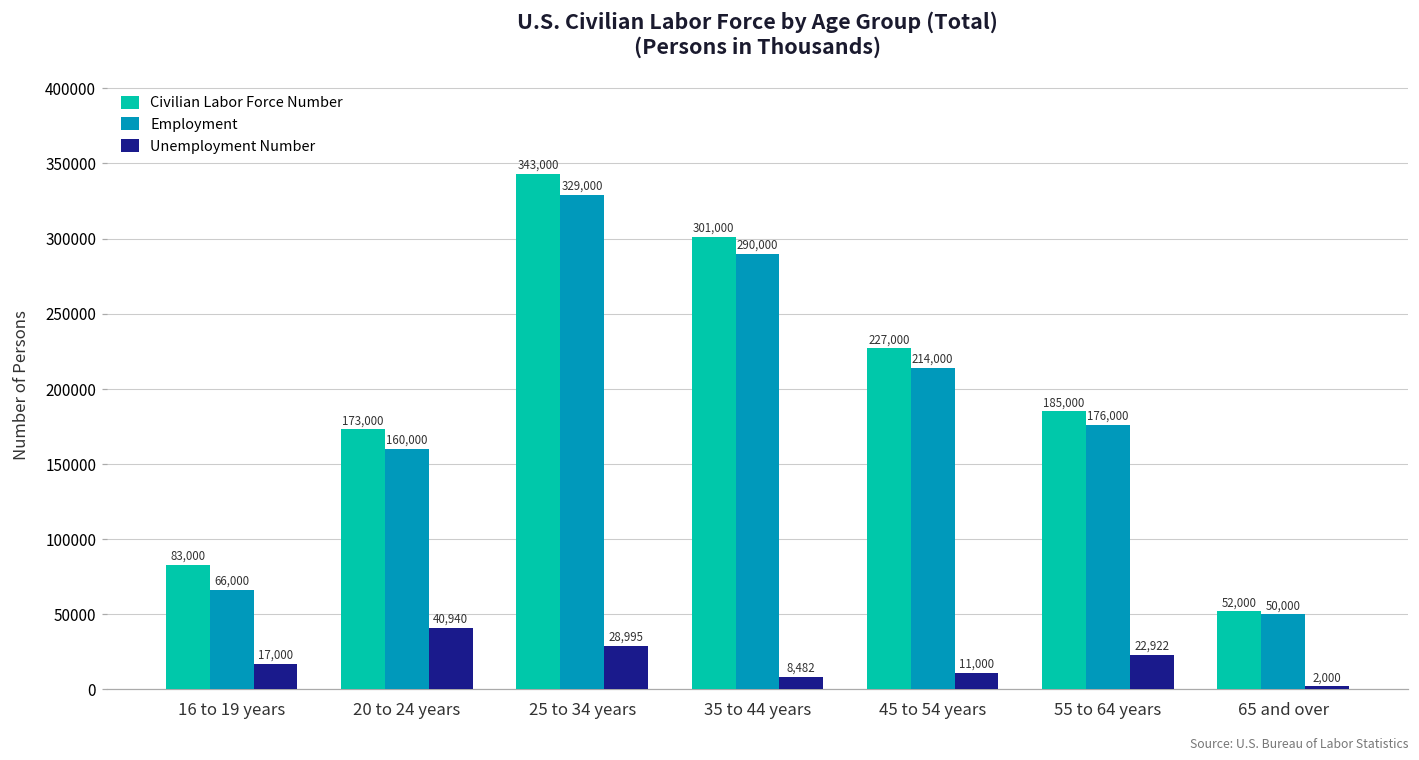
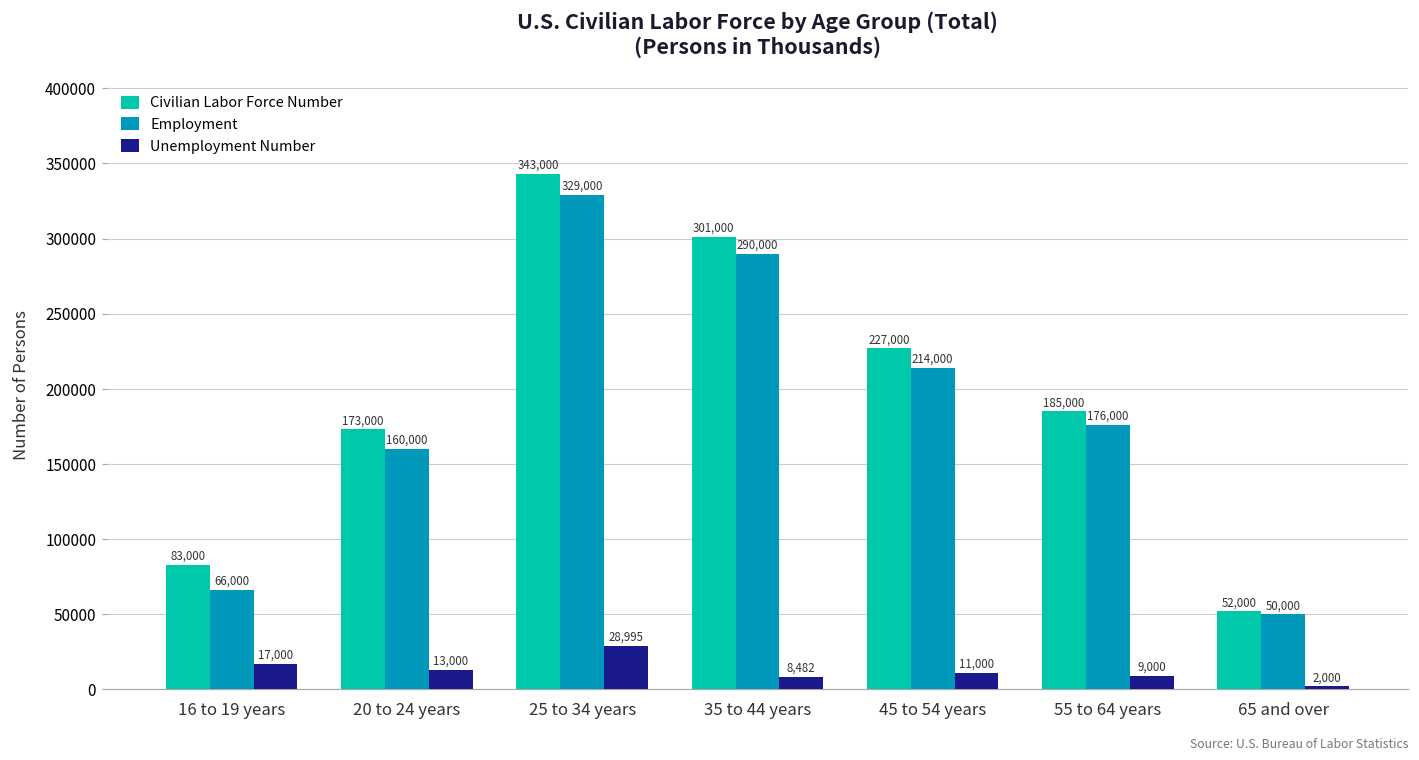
  {
    "Unemployment Number": {
      "16 to 19 years": "17,000",
-     "20 to 24 years": "40,940",
+     "20 to 24 years": "13,000",
      "25 to 34 years": "28,995",
      "35 to 44 years": "8,482",
      "45 to 54 years": "11,000",
-     "55 to 64 years": "22,922",
+     "55 to 64 years": "9,000",
      "65 and over": "2,000"
    }
  }
